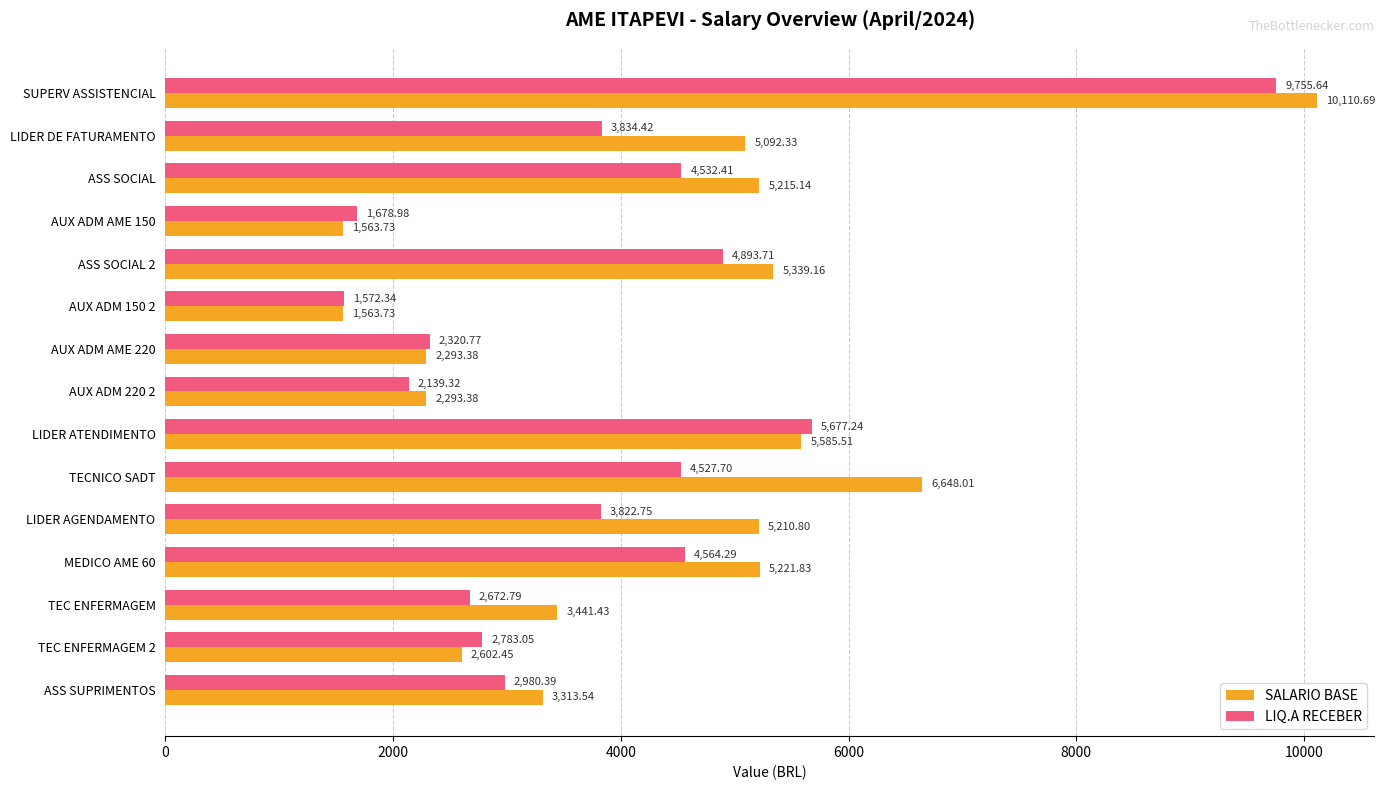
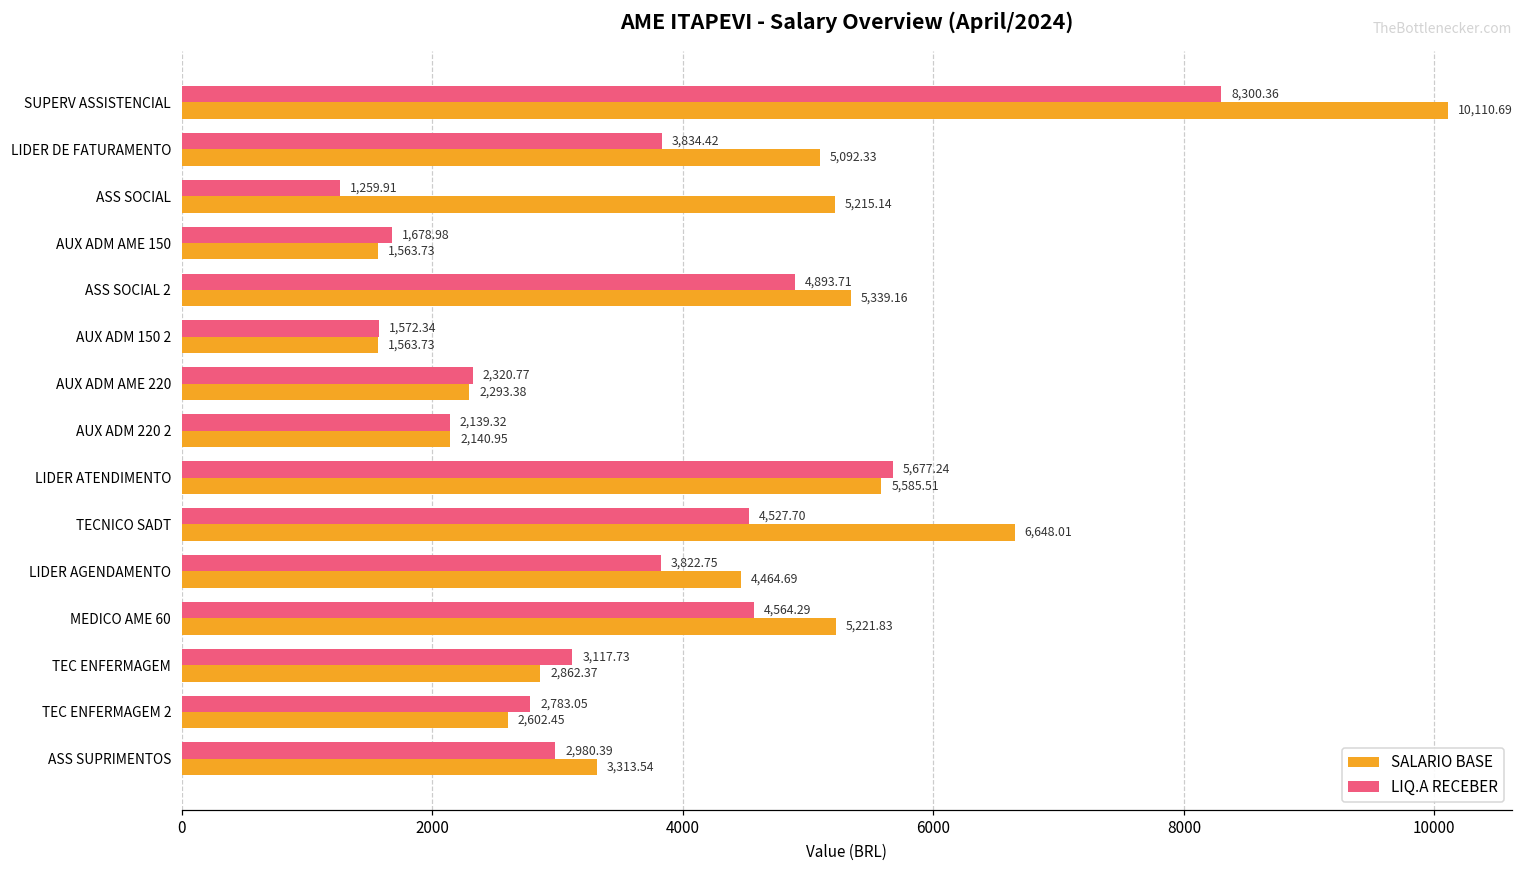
  {
    "SALARIO BASE": {
      "SUPERV ASSISTENCIAL": "10,110.69",
      "LIDER DE FATURAMENTO": "5,092.33",
      "ASS SOCIAL": "5,215.14",
      "AUX ADM AME 150": "1,563.73",
      "ASS SOCIAL 2": "5,339.16",
      "AUX ADM 150 2": "1,563.73",
      "AUX ADM AME 220": "2,293.38",
-     "AUX ADM 220 2": "2,293.38",
+     "AUX ADM 220 2": "2,140.95",
      "LIDER ATENDIMENTO": "5,585.51",
      "TECNICO SADT": "6,648.01",
-     "LIDER AGENDAMENTO": "5,210.80",
+     "LIDER AGENDAMENTO": "4,464.69",
      "MEDICO AME 60": "5,221.83",
-     "TEC ENFERMAGEM": "3,441.43",
+     "TEC ENFERMAGEM": "2,862.37",
      "TEC ENFERMAGEM 2": "2,602.45",
      "ASS SUPRIMENTOS": "3,313.54"
    },
    "LIQ.A RECEBER": {
-     "SUPERV ASSISTENCIAL": "9,755.64",
+     "SUPERV ASSISTENCIAL": "8,300.36",
      "LIDER DE FATURAMENTO": "3,834.42",
-     "ASS SOCIAL": "4,532.41",
+     "ASS SOCIAL": "1,259.91",
      "AUX ADM AME 150": "1,678.98",
      "ASS SOCIAL 2": "4,893.71",
      "AUX ADM 150 2": "1,572.34",
      "AUX ADM AME 220": "2,320.77",
      "AUX ADM 220 2": "2,139.32",
      "LIDER ATENDIMENTO": "5,677.24",
      "TECNICO SADT": "4,527.70",
      "LIDER AGENDAMENTO": "3,822.75",
      "MEDICO AME 60": "4,564.29",
-     "TEC ENFERMAGEM": "2,672.79",
+     "TEC ENFERMAGEM": "3,117.73",
      "TEC ENFERMAGEM 2": "2,783.05",
      "ASS SUPRIMENTOS": "2,980.39"
    }
  }
